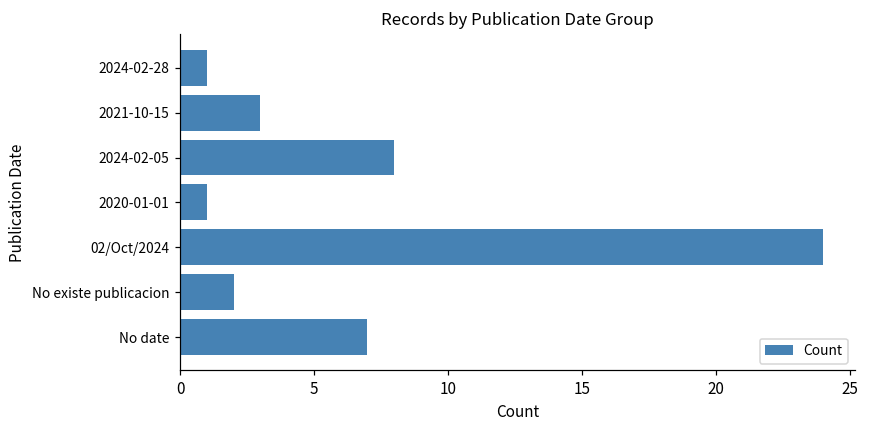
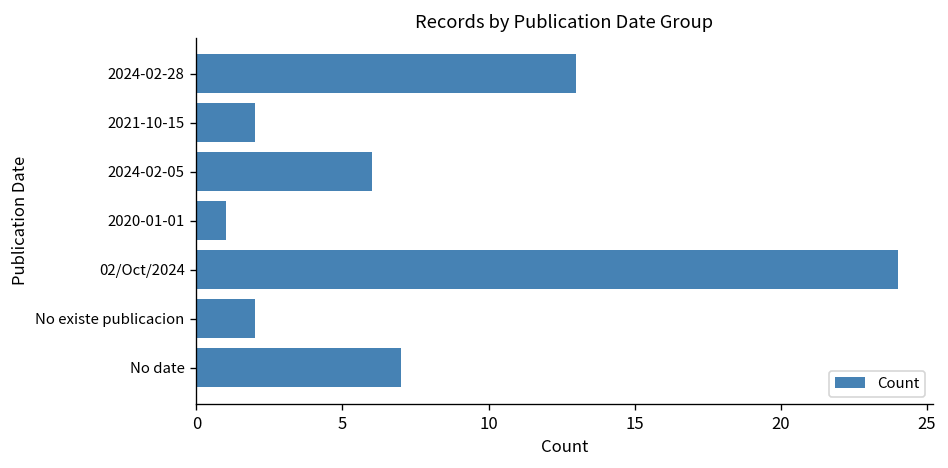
  {
-   "2024-02-28": 1,
-   "2021-10-15": 3,
-   "2024-02-05": 8,
+   "2024-02-28": 13,
+   "2021-10-15": 2,
+   "2024-02-05": 6,
    "2020-01-01": 1,
    "02/Oct/2024": 24,
    "No existe publicacion": 2,
    "No date": 7
  }
